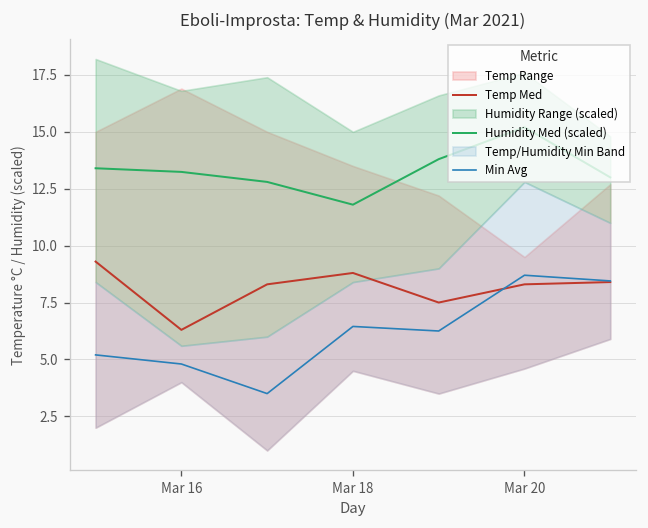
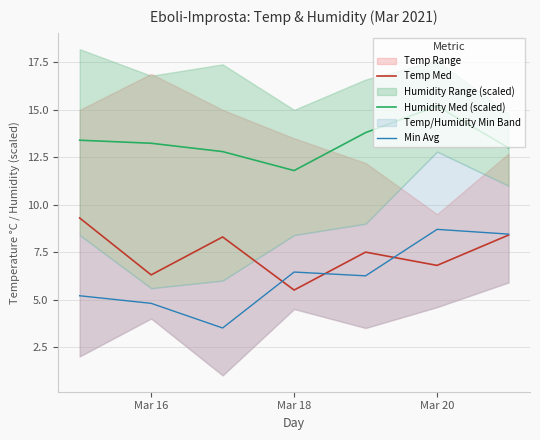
  {
    "Temp Med": {
      "Mar 16": 6.3,
-     "Mar 18": 8.8,
-     "Mar 20": 8.3
+     "Mar 18": 5.5,
+     "Mar 20": 6.8
    },
    "Humidity Med (scaled)": {
      "Mar 16": 13.2,
      "Mar 18": 11.8
    },
    "Min Avg": {
      "Mar 16": 4.8,
      "Mar 18": 6.5,
      "Mar 20": 8.7
    }
  }
